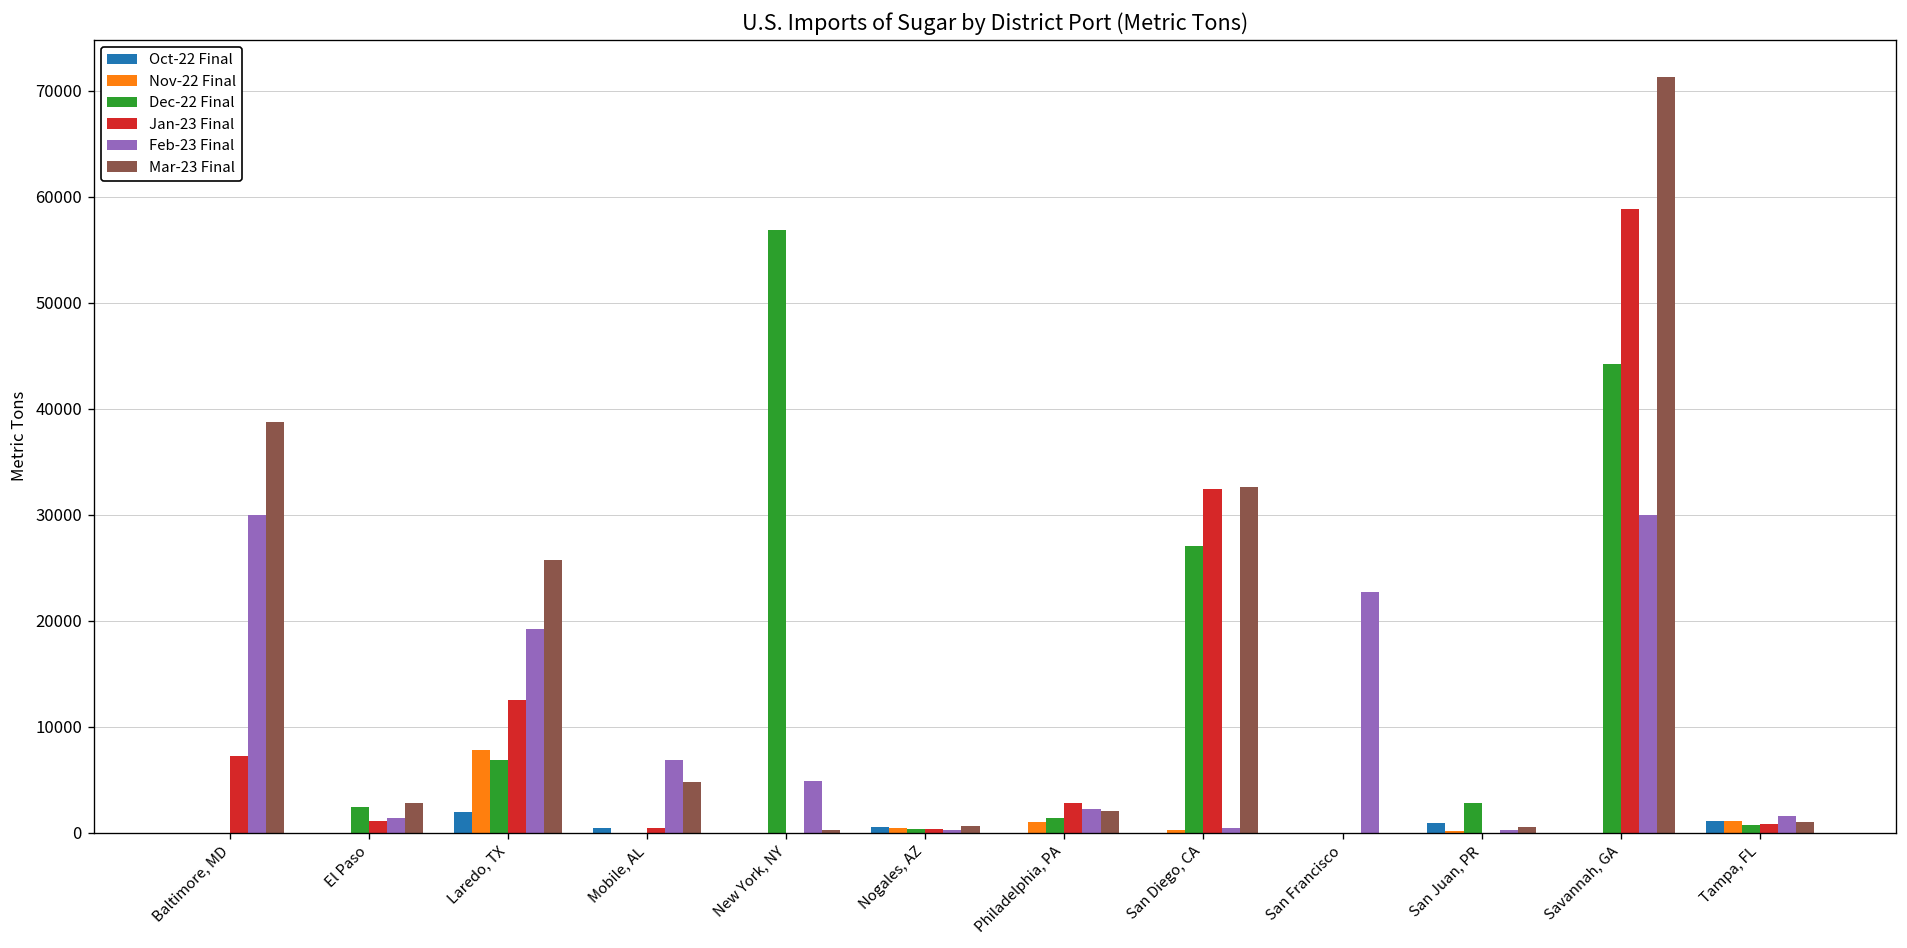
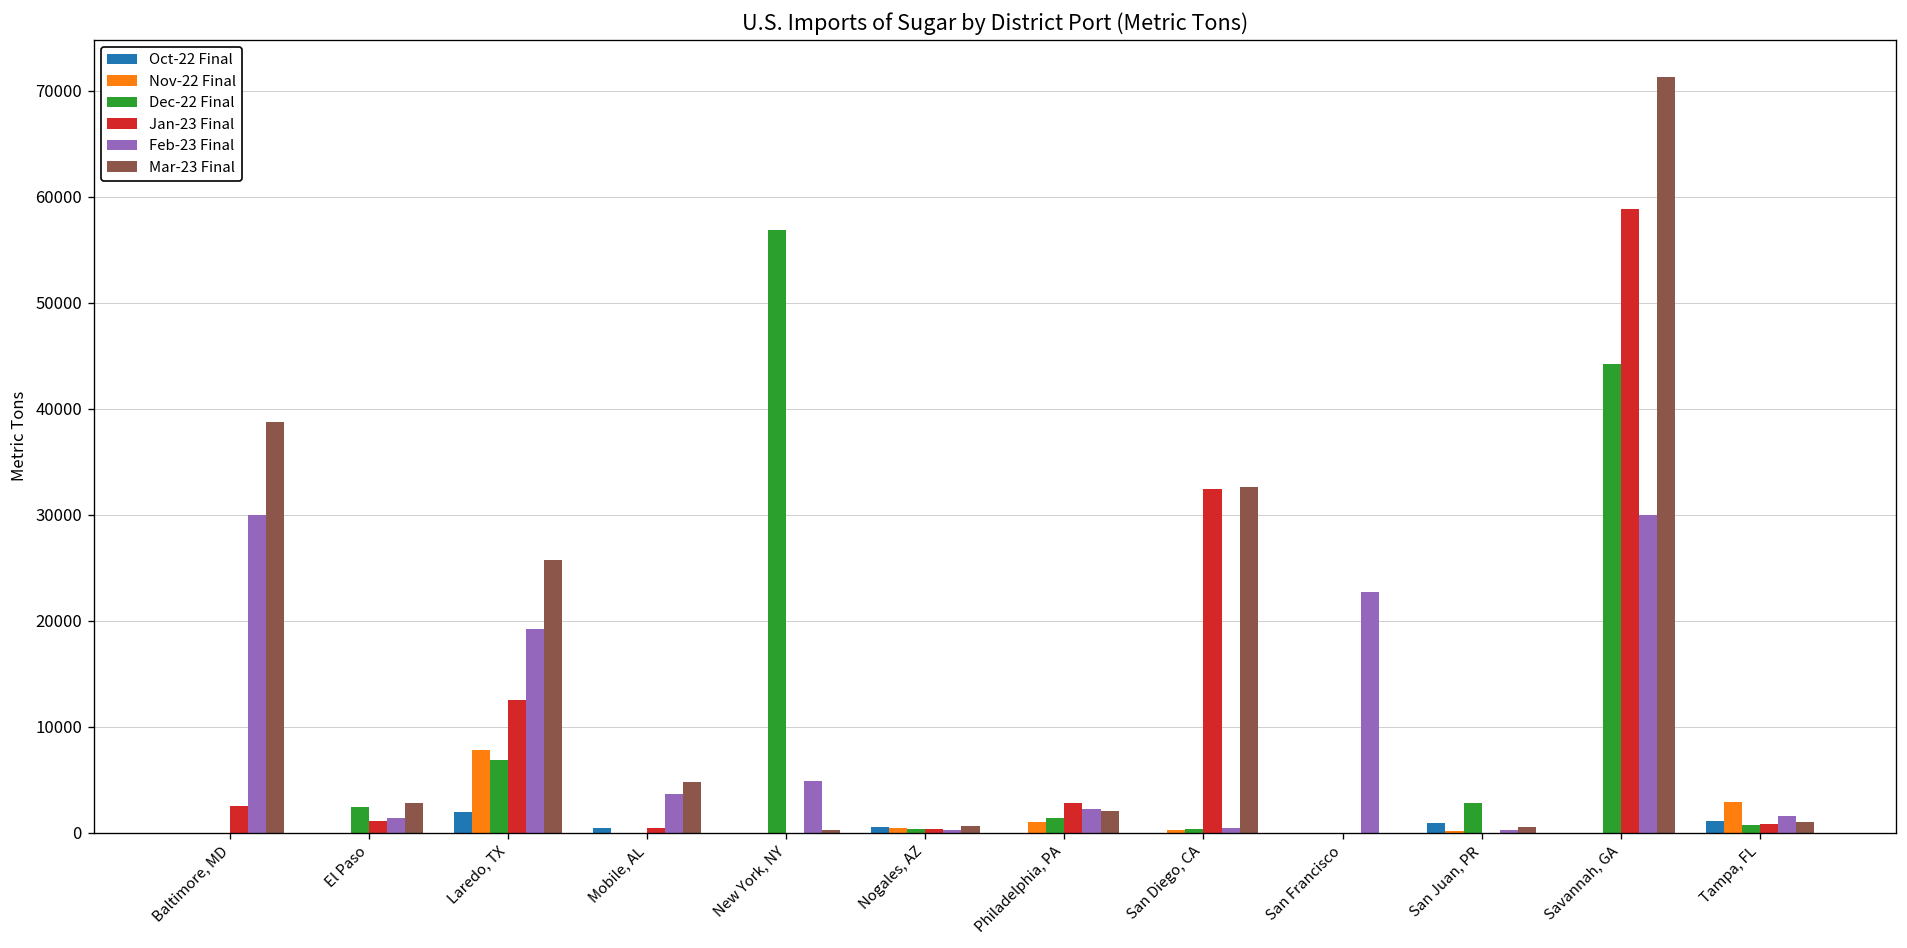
  {
    "Oct-22 Final": {
      "Baltimore, MD": 0,
      "El Paso": 0,
      "Laredo, TX": 2000,
      "Mobile, AL": 0,
      "New York, NY": 0,
      "Nogales, AZ": 1000,
      "Philadelphia, PA": 0,
      "San Diego, CA": 0,
      "San Francisco": 0,
      "San Juan, PR": 1000,
      "Savannah, GA": 0,
      "Tampa, FL": 1000
    },
    "Nov-22 Final": {
      "Baltimore, MD": 0,
      "El Paso": 0,
      "Laredo, TX": 8000,
      "Mobile, AL": 0,
      "New York, NY": 0,
      "Nogales, AZ": 0,
      "Philadelphia, PA": 1000,
      "San Francisco": 0,
      "Savannah, GA": 0,
-     "Tampa, FL": 1000
+     "Tampa, FL": 3000
    },
    "Dec-22 Final": {
      "Baltimore, MD": 0,
      "El Paso": 2000,
      "Laredo, TX": 7000,
      "Mobile, AL": 0,
      "New York, NY": 57000,
      "Nogales, AZ": 0,
      "Philadelphia, PA": 1000,
-     "San Diego, CA": 27000,
+     "San Diego, CA": 0,
      "San Francisco": 0,
      "San Juan, PR": 3000,
      "Savannah, GA": 44000,
      "Tampa, FL": 1000
    },
    "Jan-23 Final": {
-     "Baltimore, MD": 7000,
+     "Baltimore, MD": 3000,
      "El Paso": 1000,
      "Laredo, TX": 13000,
      "Mobile, AL": 0,
      "New York, NY": 0,
      "Nogales, AZ": 0,
      "Philadelphia, PA": 3000,
      "San Diego, CA": 32000,
      "San Francisco": 0,
      "San Juan, PR": 0,
      "Savannah, GA": 59000,
      "Tampa, FL": 1000
    },
    "Feb-23 Final": {
      "Baltimore, MD": 30000,
      "El Paso": 1000,
      "Laredo, TX": 19000,
-     "Mobile, AL": 7000,
+     "Mobile, AL": 4000,
      "New York, NY": 5000,
      "Philadelphia, PA": 2000,
      "San Diego, CA": 0,
      "San Francisco": 23000,
      "Savannah, GA": 30000,
      "Tampa, FL": 2000
    },
    "Mar-23 Final": {
      "Baltimore, MD": 39000,
      "El Paso": 3000,
      "Laredo, TX": 26000,
      "Mobile, AL": 5000,
      "Nogales, AZ": 1000,
      "Philadelphia, PA": 2000,
      "San Diego, CA": 33000,
      "San Francisco": 0,
      "San Juan, PR": 0,
      "Savannah, GA": 71000,
      "Tampa, FL": 1000
    }
  }
